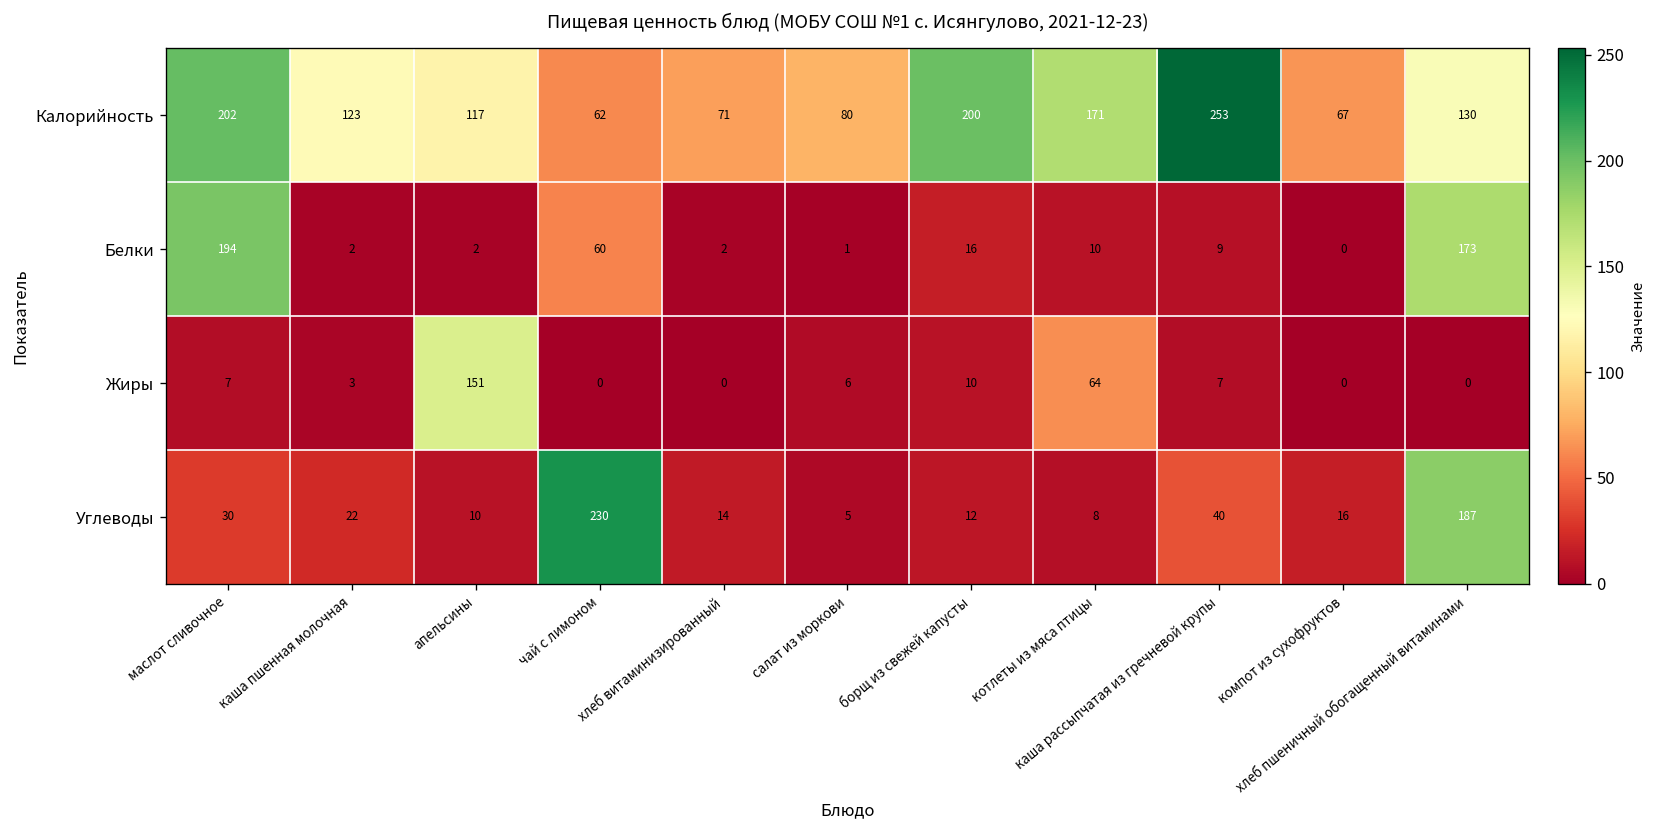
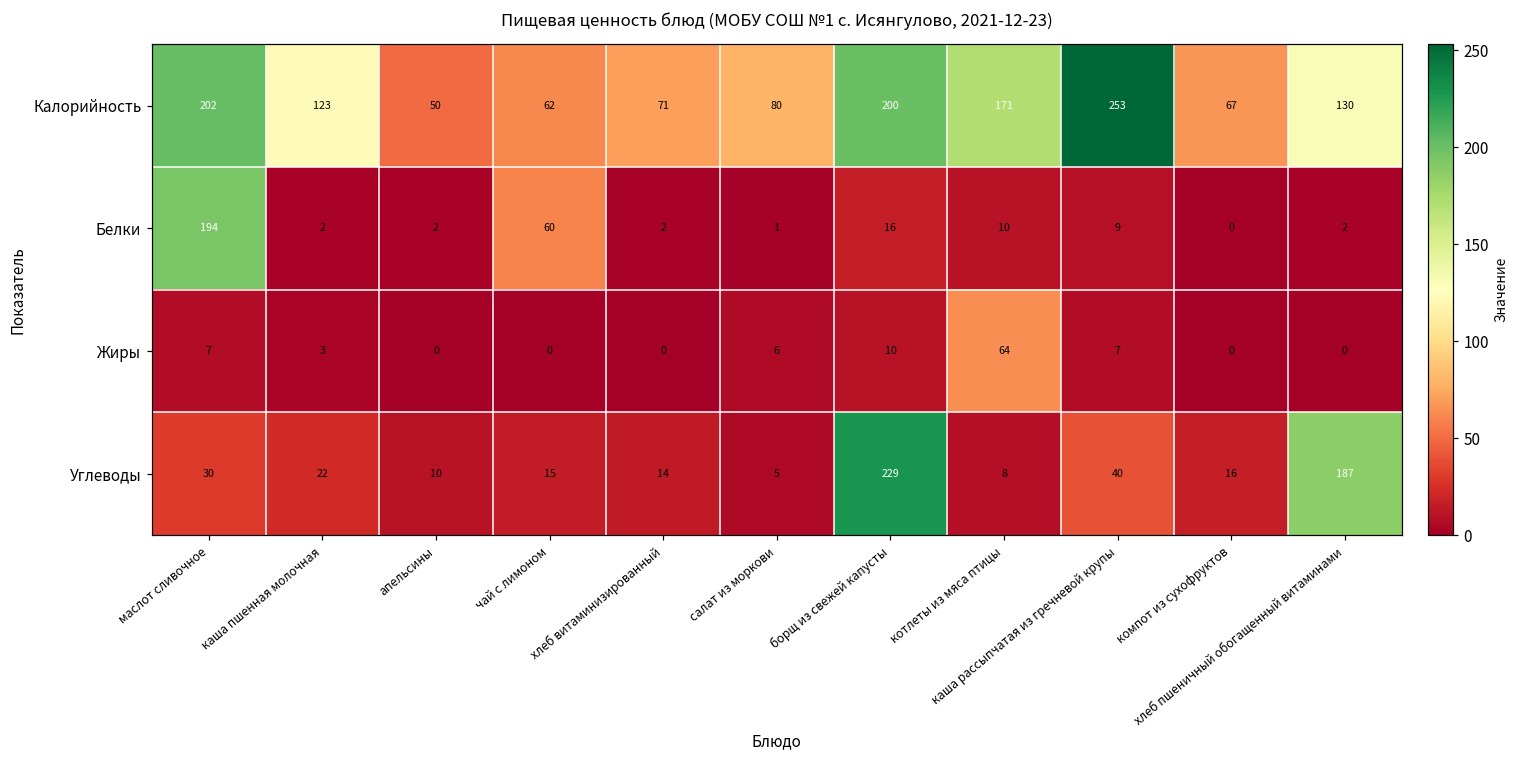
  {
    "Калорийность": {
      "маслот сливочное": 202,
      "каша пшенная молочная": 123,
-     "апельсины": 117,
+     "апельсины": 50,
      "чай с лимоном": 62,
      "хлеб витаминизированный": 71,
      "салат из моркови": 80,
      "борщ из свежей капусты": 200,
      "котлеты из мяса птицы": 171,
      "каша рассыпчатая из гречневой крупы": 253,
      "компот из сухофруктов": 67,
      "хлеб пшеничный обогащенный витаминами": 130
    },
    "Белки": {
      "маслот сливочное": 194,
      "каша пшенная молочная": 2,
      "апельсины": 2,
      "чай с лимоном": 60,
      "хлеб витаминизированный": 2,
      "салат из моркови": 1,
      "борщ из свежей капусты": 16,
      "котлеты из мяса птицы": 10,
      "каша рассыпчатая из гречневой крупы": 9,
      "компот из сухофруктов": 0,
-     "хлеб пшеничный обогащенный витаминами": 173
+     "хлеб пшеничный обогащенный витаминами": 2
    },
    "Жиры": {
      "маслот сливочное": 7,
      "каша пшенная молочная": 3,
-     "апельсины": 151,
+     "апельсины": 0,
      "чай с лимоном": 0,
      "хлеб витаминизированный": 0,
      "салат из моркови": 6,
      "борщ из свежей капусты": 10,
      "котлеты из мяса птицы": 64,
      "каша рассыпчатая из гречневой крупы": 7,
      "компот из сухофруктов": 0,
      "хлеб пшеничный обогащенный витаминами": 0
    },
    "Углеводы": {
      "маслот сливочное": 30,
      "каша пшенная молочная": 22,
      "апельсины": 10,
-     "чай с лимоном": 230,
+     "чай с лимоном": 15,
      "хлеб витаминизированный": 14,
      "салат из моркови": 5,
-     "борщ из свежей капусты": 12,
+     "борщ из свежей капусты": 229,
      "котлеты из мяса птицы": 8,
      "каша рассыпчатая из гречневой крупы": 40,
      "компот из сухофруктов": 16,
      "хлеб пшеничный обогащенный витаминами": 187
    }
  }
